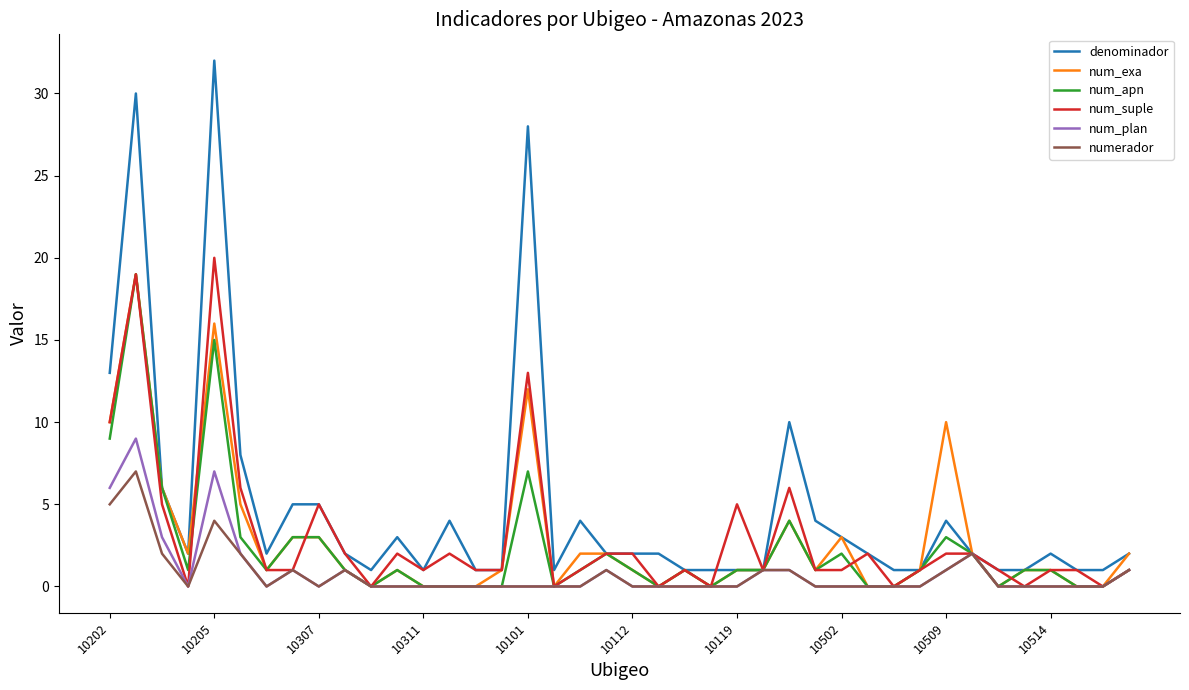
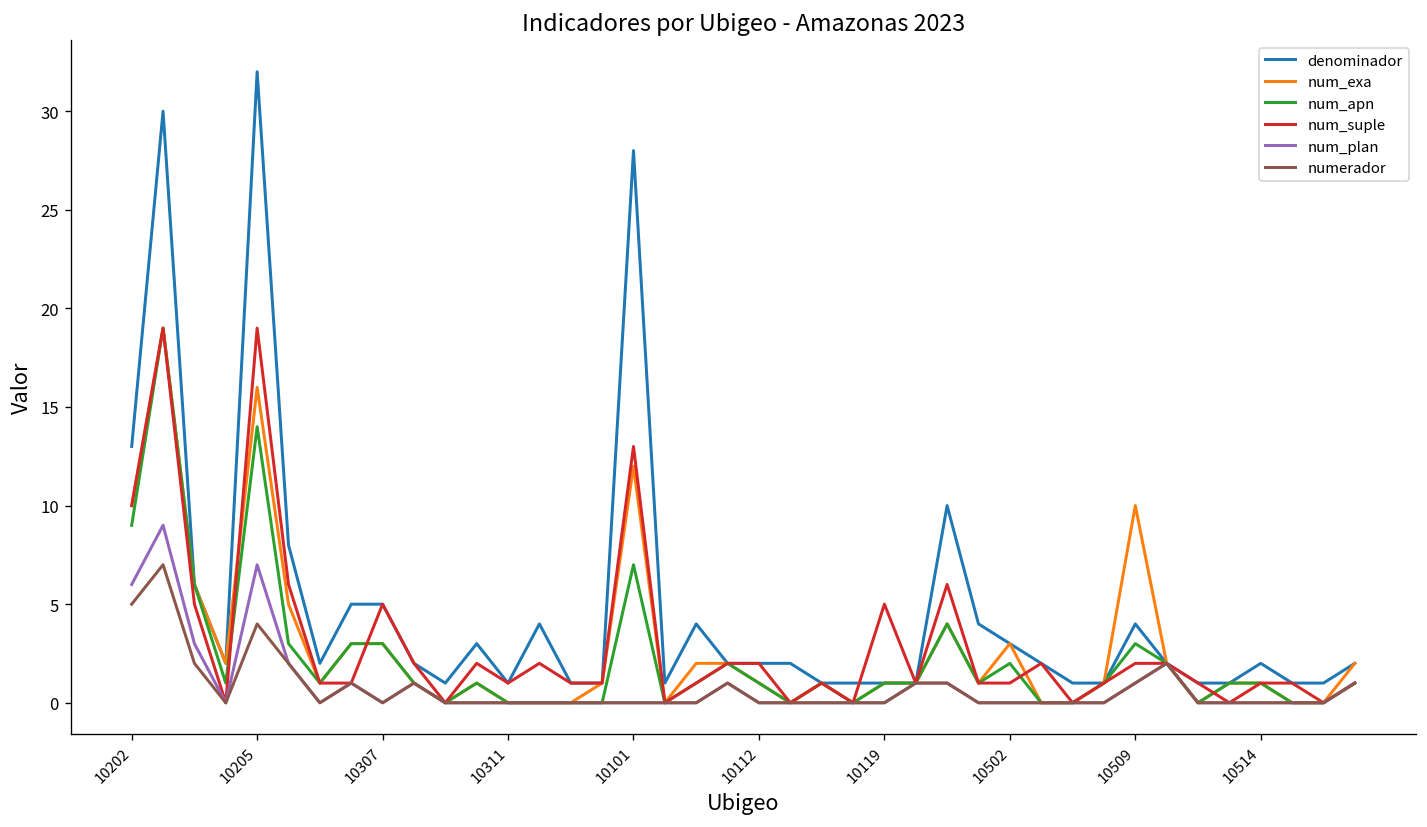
  {
    "denominador": {
      "10202": 13,
      "10205": 32,
      "10101": 28,
      "10509": 4,
      "10514": 2
    },
    "num_exa": {
      "10205": 16,
      "10101": 12,
      "10509": 10
    },
    "num_apn": {
      "10202": 9,
-     "10205": 15,
+     "10205": 14,
      "10101": 7,
      "10502": 2,
      "10509": 3
    },
    "num_suple": {
-     "10205": 20,
+     "10205": 19,
      "10101": 13,
      "10119": 5,
      "10502": 1,
      "10509": 2
    },
    "num_plan": {
      "10202": 6,
      "10205": 7
    },
    "numerador": {
      "10202": 5,
      "10205": 4
    }
  }
